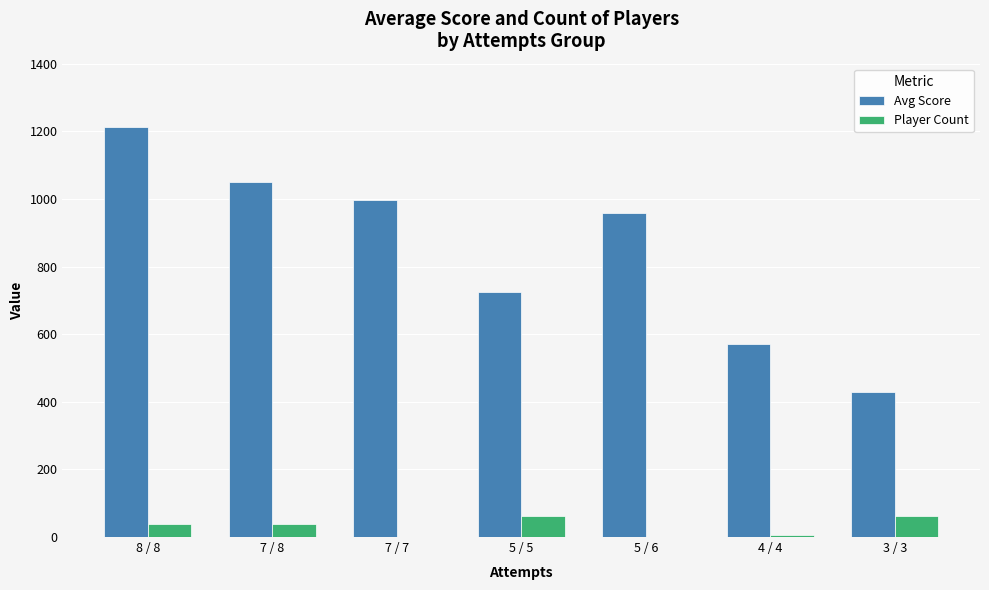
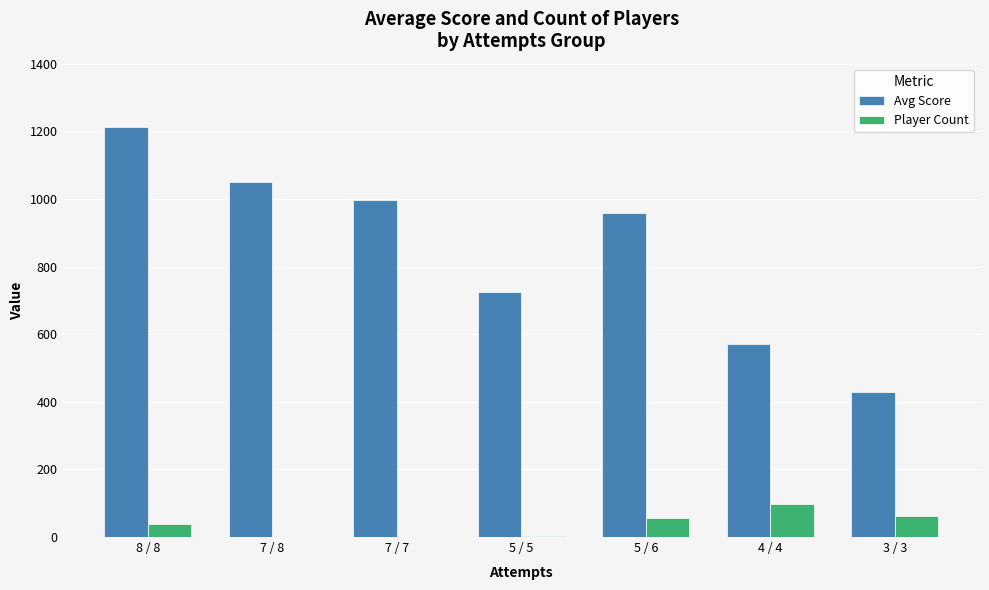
  {
    "Avg Score": {
      "8 / 8": 1210,
      "7 / 8": 1050,
      "7 / 7": 1000,
      "5 / 5": 720,
      "5 / 6": 960,
      "4 / 4": 570,
      "3 / 3": 430
    },
    "Player Count": {
      "8 / 8": 40,
-     "7 / 8": 40,
-     "5 / 5": 60,
-     "5 / 6": 0,
-     "4 / 4": 10,
+     "7 / 8": 0,
+     "5 / 5": 0,
+     "5 / 6": 60,
+     "4 / 4": 100,
      "3 / 3": 60
    }
  }
